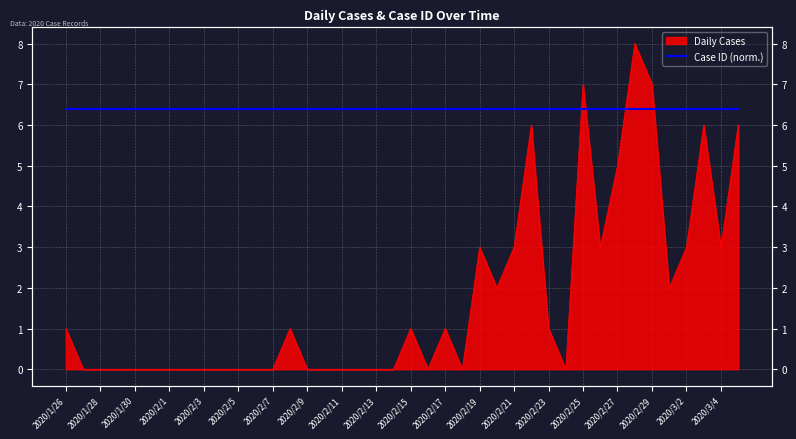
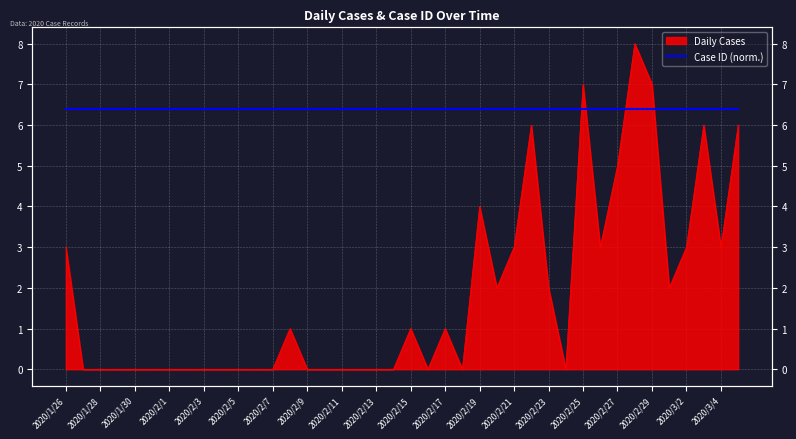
  {
    "Daily Cases": {
-     "2020/1/26": 1,
+     "2020/1/26": 3,
      "2020/1/28": 0,
      "2020/1/30": 0,
      "2020/2/1": 0,
      "2020/2/3": 0,
      "2020/2/5": 0,
      "2020/2/7": 0,
      "2020/2/9": 0,
      "2020/2/11": 0,
      "2020/2/13": 0,
      "2020/2/15": 1,
      "2020/2/17": 1,
-     "2020/2/19": 3,
+     "2020/2/19": 4,
      "2020/2/21": 3,
-     "2020/2/23": 1,
+     "2020/2/23": 2,
      "2020/2/25": 7,
      "2020/2/27": 5,
      "2020/2/29": 7,
      "2020/3/2": 3,
      "2020/3/4": 3
    },
    "Case ID (norm.)": {
      "2020/1/26": 6.4,
      "2020/1/28": 6.4,
      "2020/1/30": 6.4,
      "2020/2/1": 6.4,
      "2020/2/3": 6.4,
      "2020/2/5": 6.4,
      "2020/2/7": 6.4,
      "2020/2/9": 6.4,
      "2020/2/11": 6.4,
      "2020/2/13": 6.4,
      "2020/2/15": 6.4,
      "2020/2/17": 6.4,
      "2020/2/19": 6.4,
      "2020/2/21": 6.4,
      "2020/2/23": 6.4,
      "2020/2/25": 6.4,
      "2020/2/27": 6.4,
      "2020/2/29": 6.4,
      "2020/3/2": 6.4,
      "2020/3/4": 6.4
    }
  }
